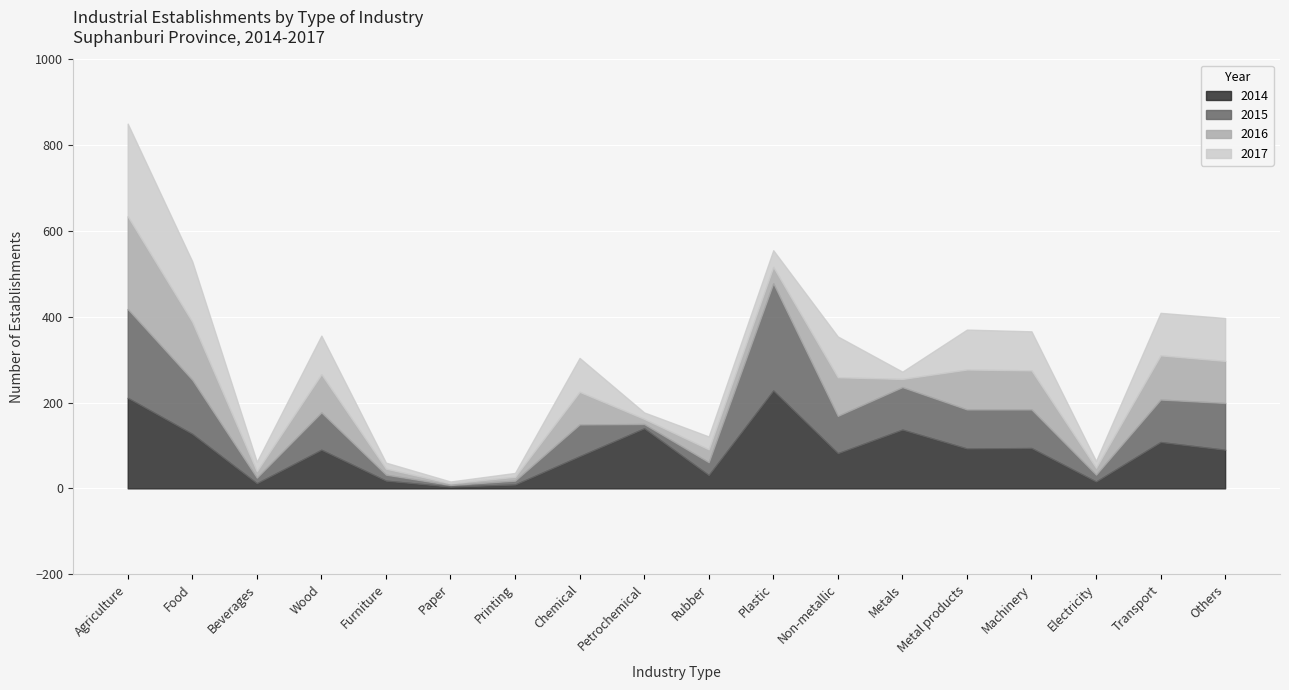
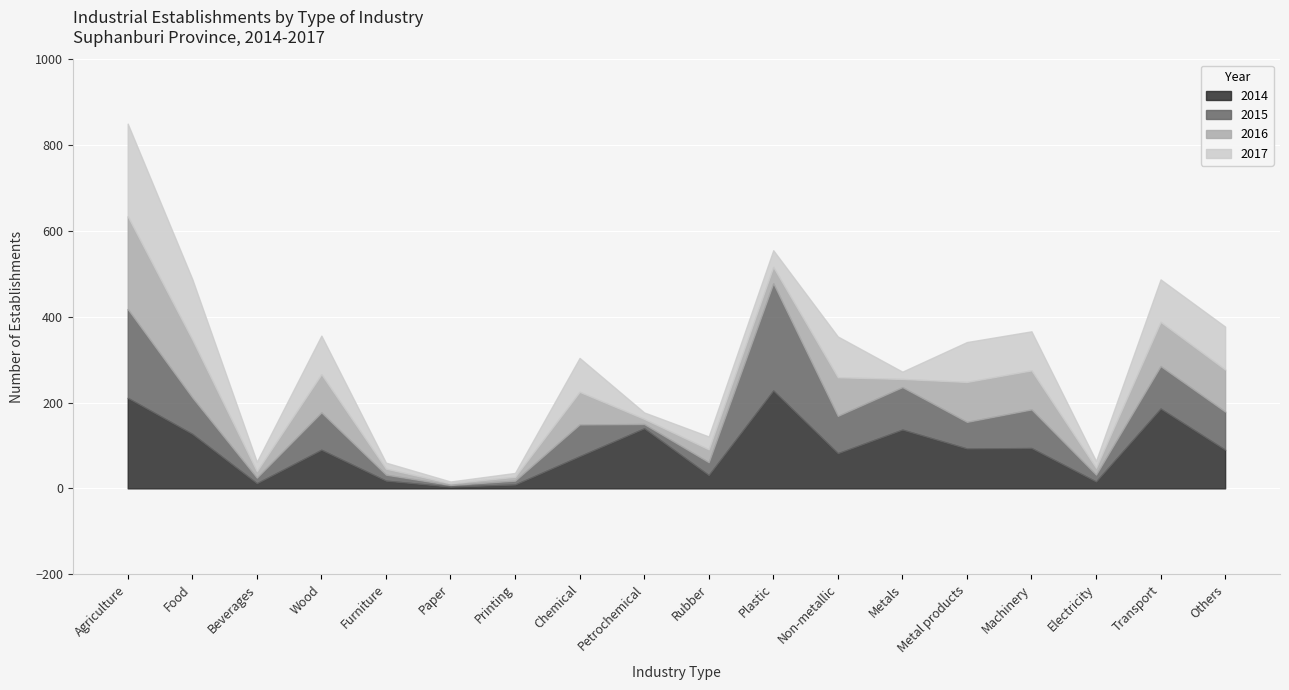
  {
    "2014": {
      "Agriculture": 210,
      "Food": 130,
      "Beverages": 10,
      "Wood": 90,
      "Furniture": 20,
      "Printing": 10,
      "Chemical": 80,
      "Petrochemical": 140,
      "Rubber": 30,
      "Plastic": 230,
      "Non-metallic": 80,
      "Metals": 140,
      "Metal products": 90,
      "Machinery": 90,
      "Electricity": 20,
-     "Transport": 110,
+     "Transport": 190,
      "Others": 90
    },
    "2015": {
      "Agriculture": 210,
-     "Food": 130,
+     "Food": 90,
      "Beverages": 10,
      "Wood": 90,
      "Furniture": 10,
      "Printing": 10,
      "Chemical": 70,
      "Petrochemical": 10,
      "Rubber": 30,
      "Plastic": 250,
      "Non-metallic": 90,
      "Metals": 100,
-     "Metal products": 90,
+     "Metal products": 60,
      "Machinery": 90,
      "Electricity": 20,
      "Transport": 100,
-     "Others": 110
+     "Others": 90
    }
  }
